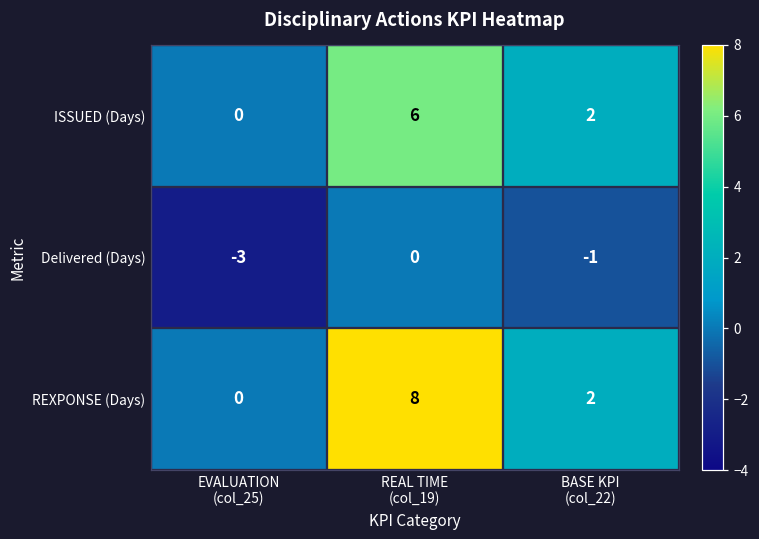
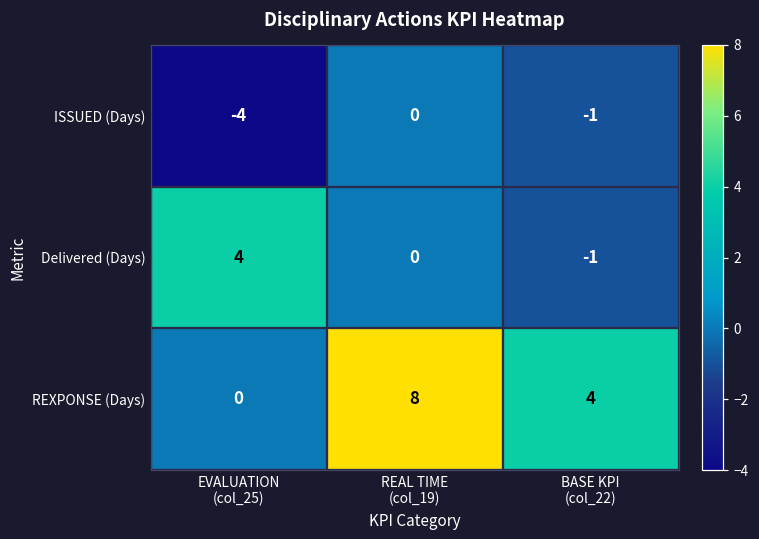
  {
    "ISSUED (Days)": {
-     "EVALUATION (col_25)": 0,
-     "REAL TIME (col_19)": 6,
-     "BASE KPI (col_22)": 2
+     "EVALUATION (col_25)": -4,
+     "REAL TIME (col_19)": 0,
+     "BASE KPI (col_22)": -1
    },
    "Delivered (Days)": {
-     "EVALUATION (col_25)": -3,
+     "EVALUATION (col_25)": 4,
      "REAL TIME (col_19)": 0,
      "BASE KPI (col_22)": -1
    },
    "REXPONSE (Days)": {
      "EVALUATION (col_25)": 0,
      "REAL TIME (col_19)": 8,
-     "BASE KPI (col_22)": 2
+     "BASE KPI (col_22)": 4
    }
  }
